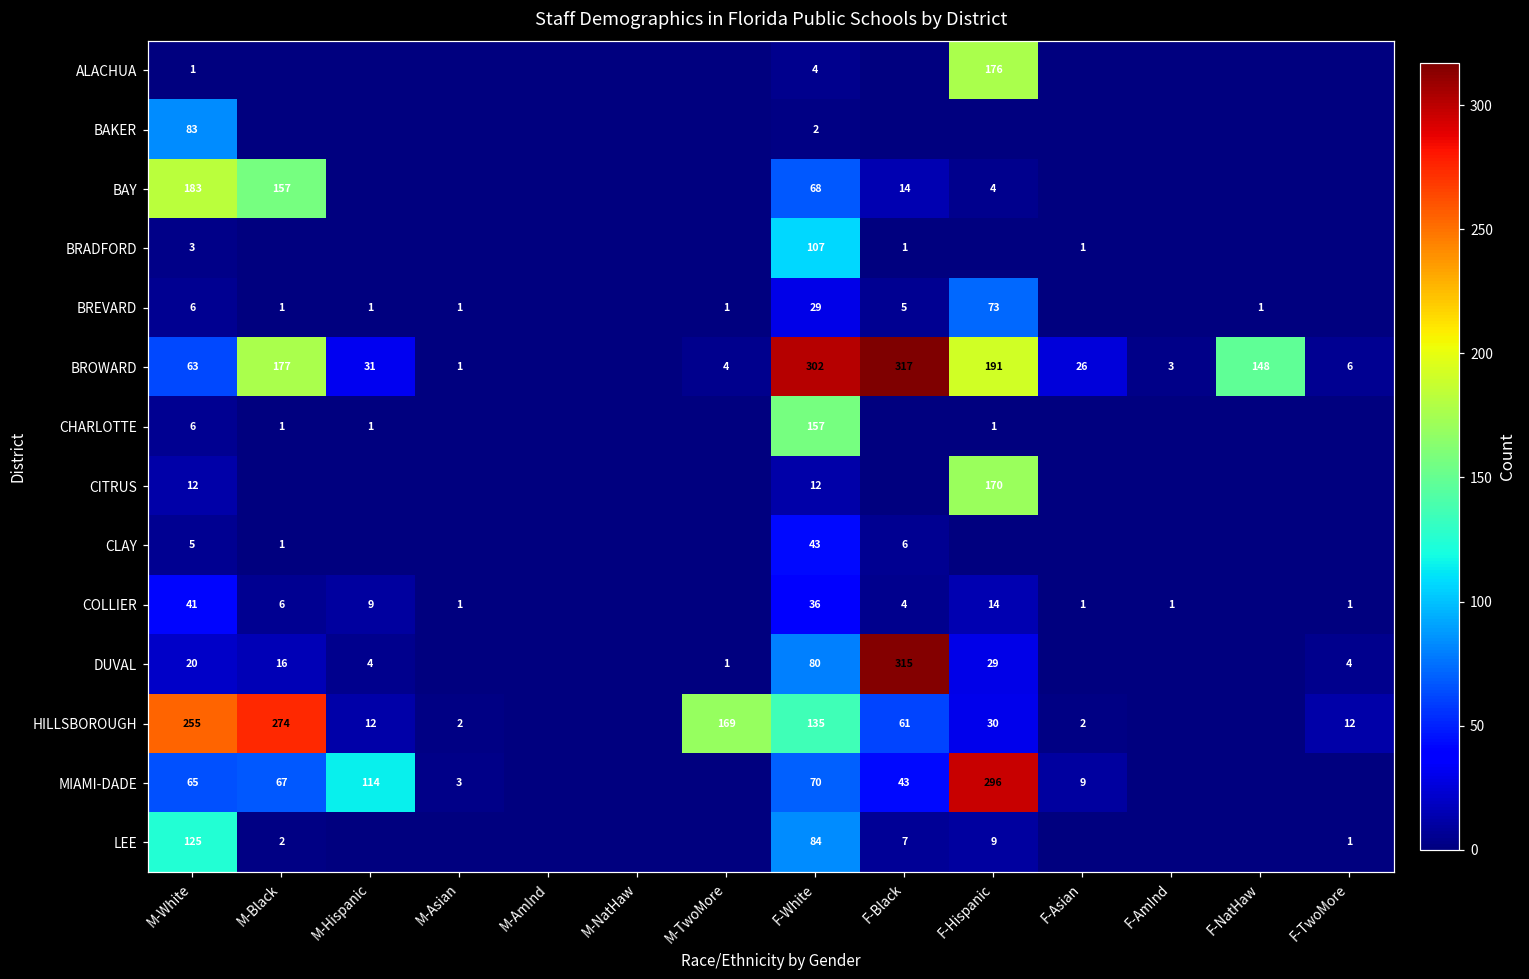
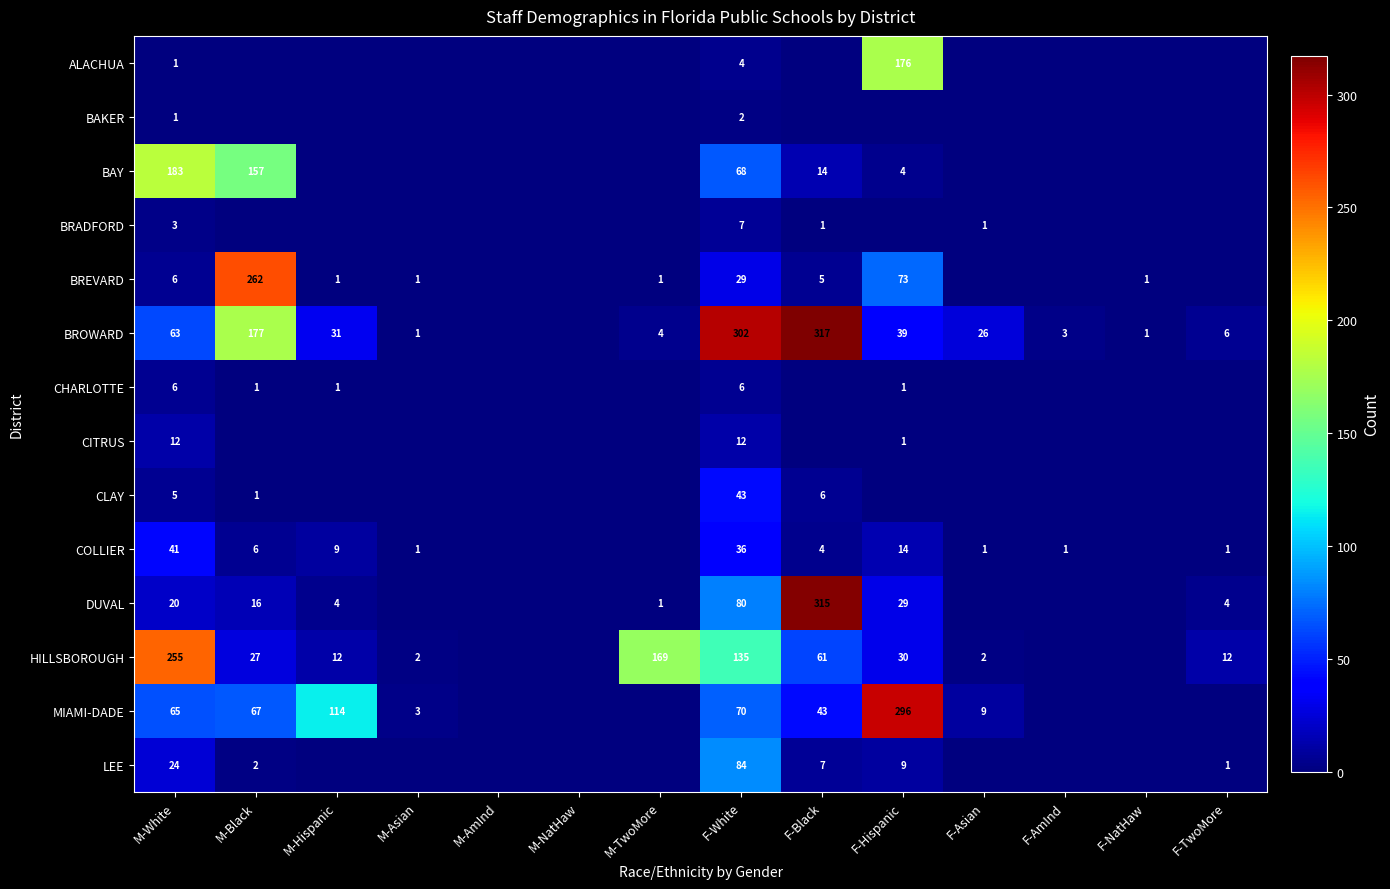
  {
    "ALACHUA": {
      "M-White": 1,
      "F-White": 4,
      "F-Hispanic": 176
    },
    "BAKER": {
-     "M-White": 83,
+     "M-White": 1,
      "F-White": 2
    },
    "BAY": {
      "M-White": 183,
      "M-Black": 157,
      "F-White": 68,
      "F-Black": 14,
      "F-Hispanic": 4
    },
    "BRADFORD": {
      "M-White": 3,
-     "F-White": 107,
+     "F-White": 7,
      "F-Black": 1,
      "F-Asian": 1
    },
    "BREVARD": {
      "M-White": 6,
-     "M-Black": 1,
+     "M-Black": 262,
      "M-Hispanic": 1,
      "M-Asian": 1,
      "M-TwoMore": 1,
      "F-White": 29,
      "F-Black": 5,
      "F-Hispanic": 73,
      "F-NatHaw": 1
    },
    "BROWARD": {
      "M-White": 63,
      "M-Black": 177,
      "M-Hispanic": 31,
      "M-Asian": 1,
      "M-TwoMore": 4,
      "F-White": 302,
      "F-Black": 317,
-     "F-Hispanic": 191,
+     "F-Hispanic": 39,
      "F-Asian": 26,
      "F-AmInd": 3,
-     "F-NatHaw": 148,
+     "F-NatHaw": 1,
      "F-TwoMore": 6
    },
    "CHARLOTTE": {
      "M-White": 6,
      "M-Black": 1,
      "M-Hispanic": 1,
-     "F-White": 157,
+     "F-White": 6,
      "F-Hispanic": 1
    },
    "CITRUS": {
      "M-White": 12,
      "F-White": 12,
-     "F-Hispanic": 170
+     "F-Hispanic": 1
    },
    "CLAY": {
      "M-White": 5,
      "M-Black": 1,
      "F-White": 43,
      "F-Black": 6
    },
    "COLLIER": {
      "M-White": 41,
      "M-Black": 6,
      "M-Hispanic": 9,
      "M-Asian": 1,
      "F-White": 36,
      "F-Black": 4,
      "F-Hispanic": 14,
      "F-Asian": 1,
      "F-AmInd": 1,
      "F-TwoMore": 1
    },
    "DUVAL": {
      "M-White": 20,
      "M-Black": 16,
      "M-Hispanic": 4,
      "M-TwoMore": 1,
      "F-White": 80,
      "F-Black": 315,
      "F-Hispanic": 29,
      "F-TwoMore": 4
    },
    "HILLSBOROUGH": {
      "M-White": 255,
-     "M-Black": 274,
+     "M-Black": 27,
      "M-Hispanic": 12,
      "M-Asian": 2,
      "M-TwoMore": 169,
      "F-White": 135,
      "F-Black": 61,
      "F-Hispanic": 30,
      "F-Asian": 2,
      "F-TwoMore": 12
    },
    "MIAMI-DADE": {
      "M-White": 65,
      "M-Black": 67,
      "M-Hispanic": 114,
      "M-Asian": 3,
      "F-White": 70,
      "F-Black": 43,
      "F-Hispanic": 296,
      "F-Asian": 9
    },
    "LEE": {
-     "M-White": 125,
+     "M-White": 24,
      "M-Black": 2,
      "F-White": 84,
      "F-Black": 7,
      "F-Hispanic": 9,
      "F-TwoMore": 1
    }
  }
